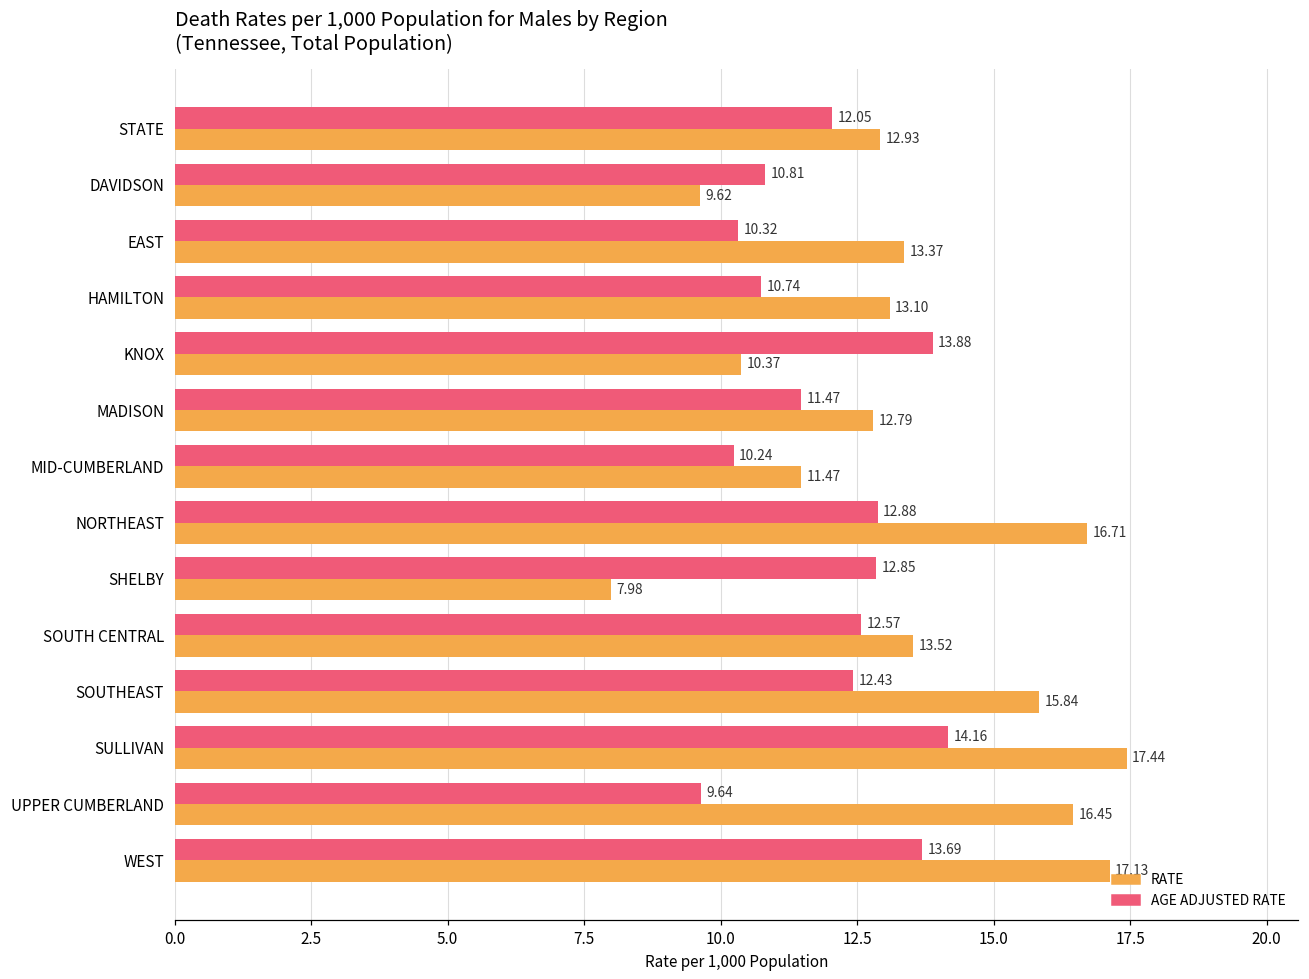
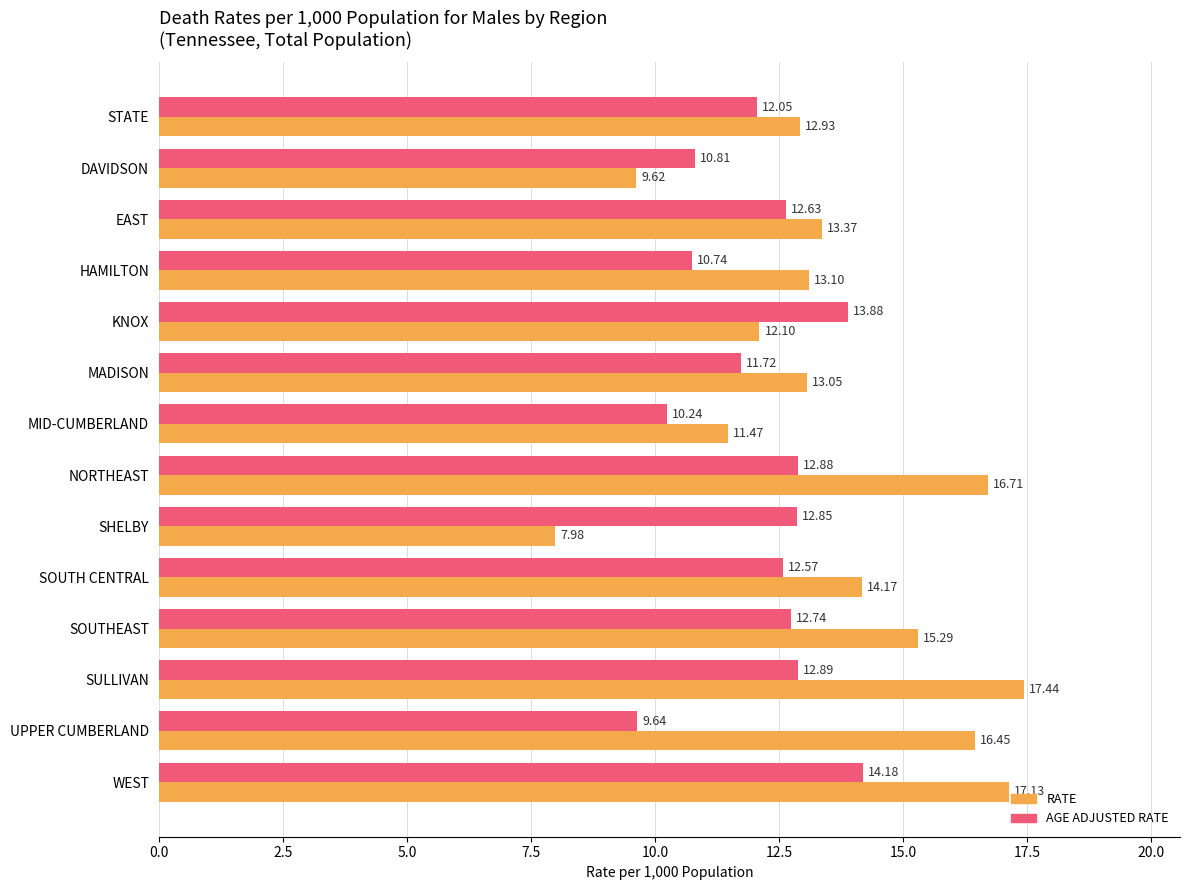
  {
    "RATE": {
      "STATE": 12.93,
      "DAVIDSON": 9.62,
      "EAST": 13.37,
      "HAMILTON": 13.10,
-     "KNOX": 10.37,
-     "MADISON": 12.79,
+     "KNOX": 12.10,
+     "MADISON": 13.05,
      "MID-CUMBERLAND": 11.47,
      "NORTHEAST": 16.71,
      "SHELBY": 7.98,
-     "SOUTH CENTRAL": 13.52,
-     "SOUTHEAST": 15.84,
+     "SOUTH CENTRAL": 14.17,
+     "SOUTHEAST": 15.29,
      "SULLIVAN": 17.44,
      "UPPER CUMBERLAND": 16.45,
      "WEST": 17.13
    },
    "AGE ADJUSTED RATE": {
      "STATE": 12.05,
      "DAVIDSON": 10.81,
-     "EAST": 10.32,
+     "EAST": 12.63,
      "HAMILTON": 10.74,
      "KNOX": 13.88,
-     "MADISON": 11.47,
+     "MADISON": 11.72,
      "MID-CUMBERLAND": 10.24,
      "NORTHEAST": 12.88,
      "SHELBY": 12.85,
      "SOUTH CENTRAL": 12.57,
-     "SOUTHEAST": 12.43,
-     "SULLIVAN": 14.16,
+     "SOUTHEAST": 12.74,
+     "SULLIVAN": 12.89,
      "UPPER CUMBERLAND": 9.64,
-     "WEST": 13.69
+     "WEST": 14.18
    }
  }
